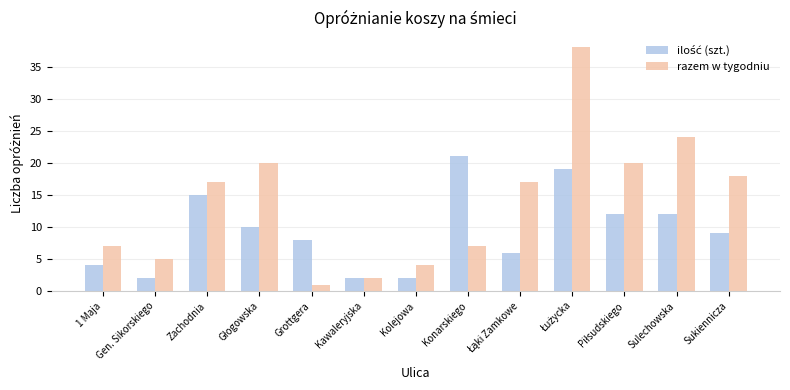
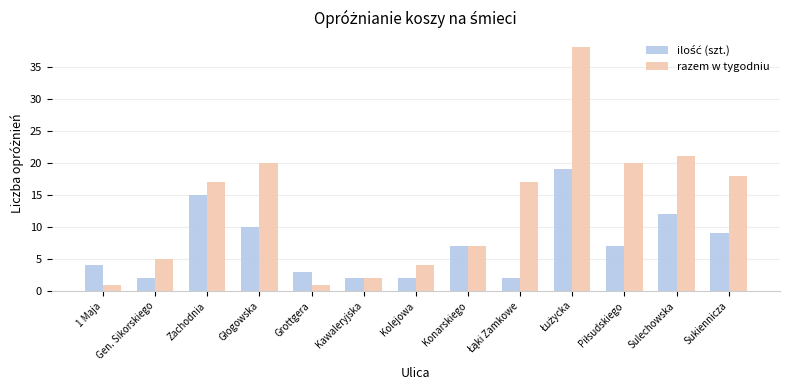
  {
    "ilość (szt.)": {
      "1 Maja": 4,
      "Gen. Sikorskiego": 2,
      "Zachodnia": 15,
      "Głogowska": 10,
-     "Grottgera": 8,
+     "Grottgera": 3,
      "Kawaleryjska": 2,
      "Kolejowa": 2,
-     "Konarskiego": 21,
-     "Łąki Zamkowe": 6,
+     "Konarskiego": 7,
+     "Łąki Zamkowe": 2,
      "Łużycka": 19,
-     "Piłsudskiego": 12,
+     "Piłsudskiego": 7,
      "Sulechowska": 12,
      "Sukiennicza": 9
    },
    "razem w tygodniu": {
-     "1 Maja": 7,
+     "1 Maja": 1,
      "Gen. Sikorskiego": 5,
      "Zachodnia": 17,
      "Głogowska": 20,
      "Grottgera": 1,
      "Kawaleryjska": 2,
      "Kolejowa": 4,
      "Konarskiego": 7,
      "Łąki Zamkowe": 17,
      "Łużycka": 38,
      "Piłsudskiego": 20,
-     "Sulechowska": 24,
+     "Sulechowska": 21,
      "Sukiennicza": 18
    }
  }
